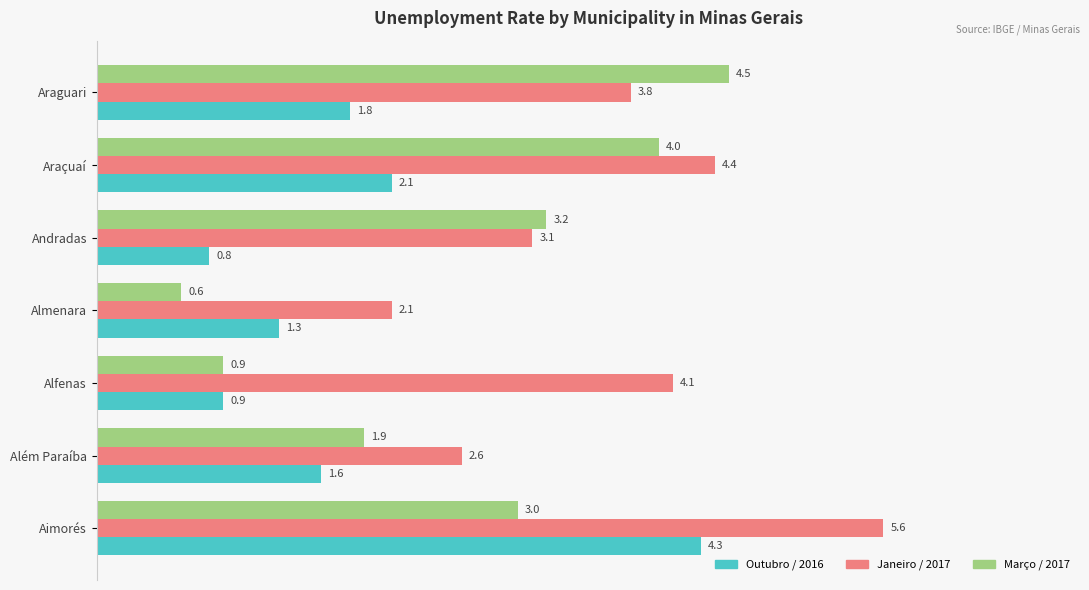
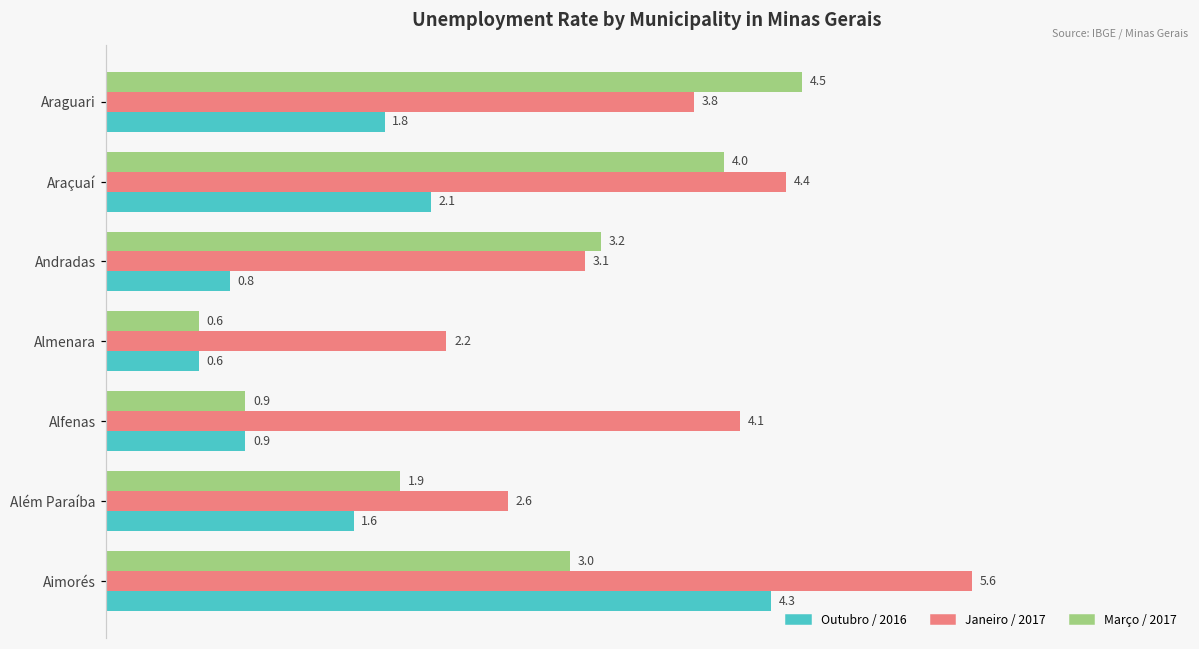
  {
    "Outubro / 2016": {
      "Araguari": 1.8,
      "Araçuaí": 2.1,
      "Andradas": 0.8,
-     "Almenara": 1.3,
+     "Almenara": 0.6,
      "Alfenas": 0.9,
      "Além Paraíba": 1.6,
      "Aimorés": 4.3
    },
    "Janeiro / 2017": {
      "Araguari": 3.8,
      "Araçuaí": 4.4,
      "Andradas": 3.1,
-     "Almenara": 2.1,
+     "Almenara": 2.2,
      "Alfenas": 4.1,
      "Além Paraíba": 2.6,
      "Aimorés": 5.6
    },
    "Março / 2017": {
      "Araguari": 4.5,
      "Araçuaí": 4.0,
      "Andradas": 3.2,
      "Almenara": 0.6,
      "Alfenas": 0.9,
      "Além Paraíba": 1.9,
      "Aimorés": 3.0
    }
  }
